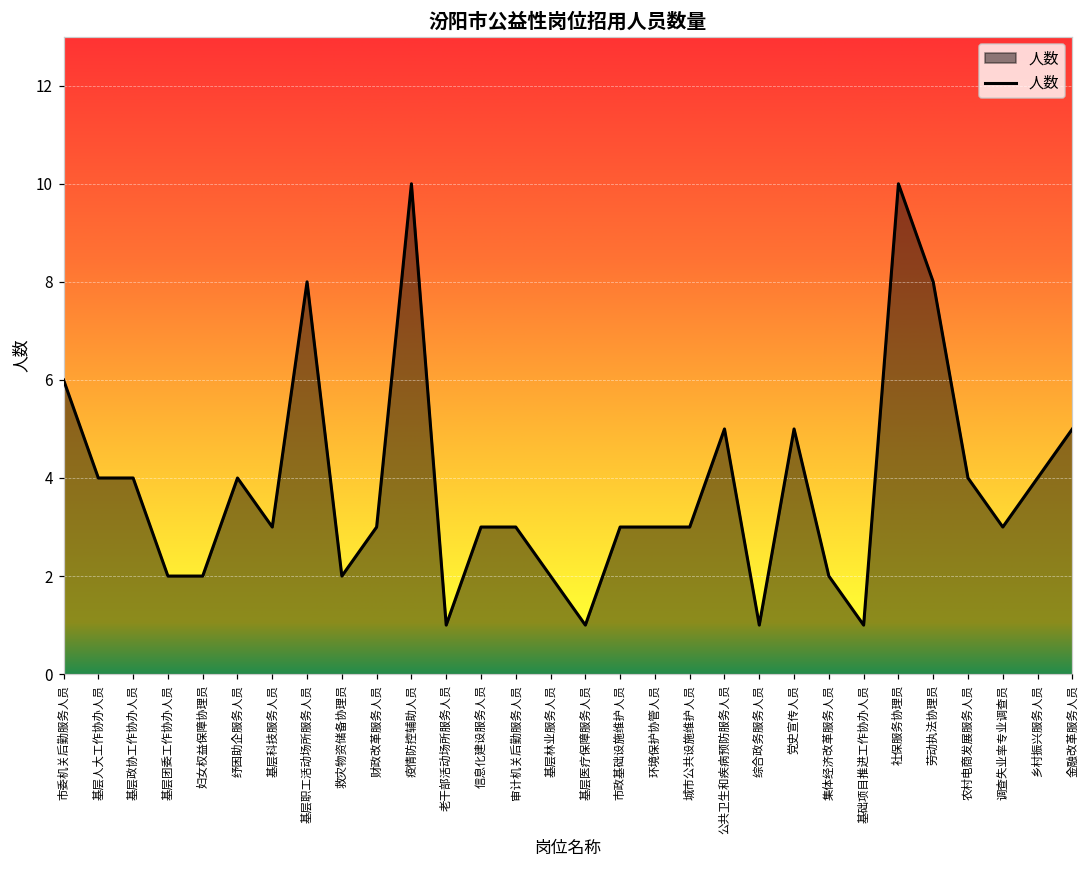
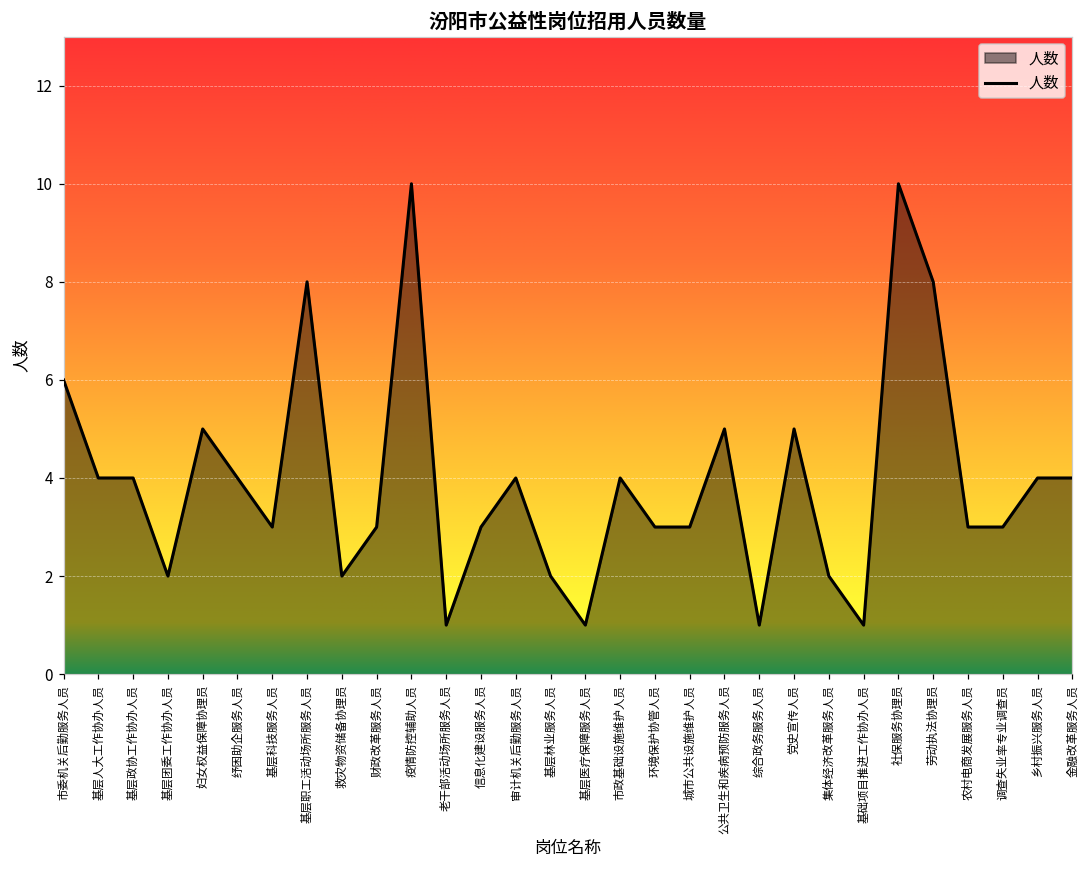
  {
    "市委机关后勤服务人员": 6,
    "基层人大工作协办人员": 4,
    "基层政协工作协办人员": 4,
    "基层团委工作协办人员": 2,
-   "妇女权益保障协理员": 2,
+   "妇女权益保障协理员": 5,
    "纾困助企服务人员": 4,
    "基层科技服务人员": 3,
    "基层职工活动场所服务人员": 8,
    "救灾物资储备协理员": 2,
    "财政改革服务人员": 3,
    "疫情防控辅助人员": 10,
    "老干部活动场所服务人员": 1,
    "信息化建设服务人员": 3,
-   "审计机关后勤服务人员": 3,
+   "审计机关后勤服务人员": 4,
    "基层林业服务人员": 2,
    "基层医疗保障服务人员": 1,
-   "市政基础设施维护人员": 3,
+   "市政基础设施维护人员": 4,
    "环境保护协管人员": 3,
    "城市公共设施维护人员": 3,
    "公共卫生和疾病预防服务人员": 5,
    "综合政务服务人员": 1,
    "党史宣传人员": 5,
    "集体经济改革服务人员": 2,
    "基础项目推进工作协办人员": 1,
    "社保服务协理员": 10,
    "劳动执法协理员": 8,
-   "农村电商发展服务人员": 4,
+   "农村电商发展服务人员": 3,
    "调查失业率专业调查员": 3,
    "乡村振兴服务人员": 4,
-   "金融改革服务人员": 5
+   "金融改革服务人员": 4
  }
